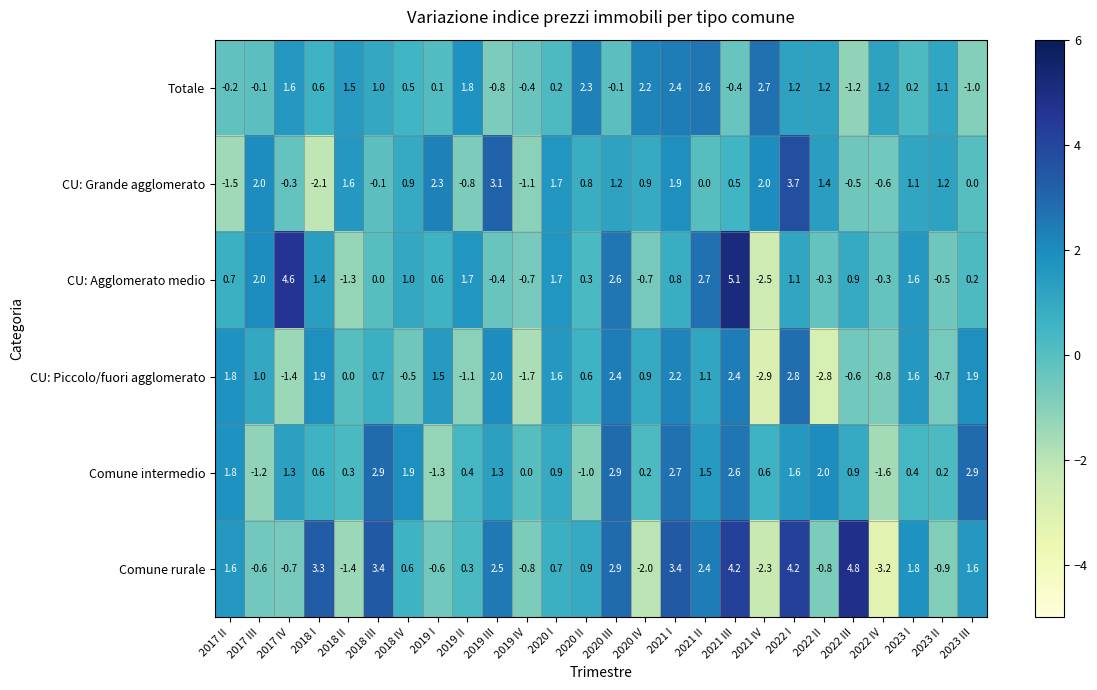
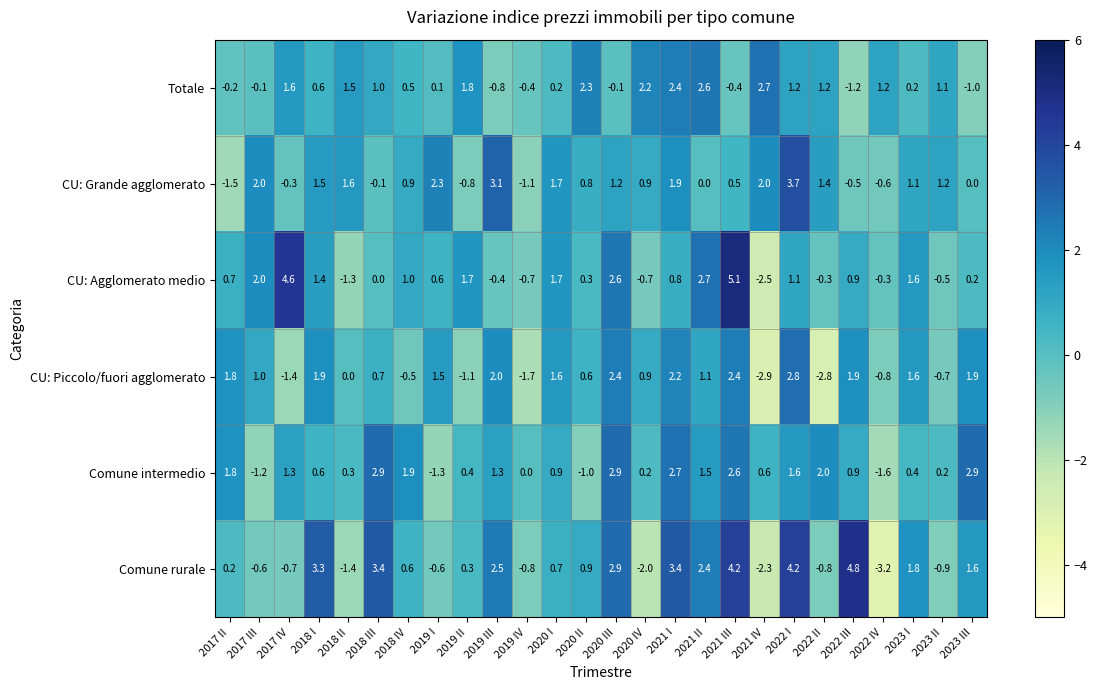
  {
    "Totale": {
      "2017 II": -0.2,
      "2017 III": -0.1,
      "2017 IV": 1.6,
      "2018 I": 0.6,
      "2018 II": 1.5,
      "2018 III": 1.0,
      "2018 IV": 0.5,
      "2019 I": 0.1,
      "2019 II": 1.8,
      "2019 III": -0.8,
      "2019 IV": -0.4,
      "2020 I": 0.2,
      "2020 II": 2.3,
      "2020 III": -0.1,
      "2020 IV": 2.2,
      "2021 I": 2.4,
      "2021 II": 2.6,
      "2021 III": -0.4,
      "2021 IV": 2.7,
      "2022 I": 1.2,
      "2022 II": 1.2,
      "2022 III": -1.2,
      "2022 IV": 1.2,
      "2023 I": 0.2,
      "2023 II": 1.1,
      "2023 III": -1.0
    },
    "CU: Grande agglomerato": {
      "2017 II": -1.5,
      "2017 III": 2.0,
      "2017 IV": -0.3,
-     "2018 I": -2.1,
+     "2018 I": 1.5,
      "2018 II": 1.6,
      "2018 III": -0.1,
      "2018 IV": 0.9,
      "2019 I": 2.3,
      "2019 II": -0.8,
      "2019 III": 3.1,
      "2019 IV": -1.1,
      "2020 I": 1.7,
      "2020 II": 0.8,
      "2020 III": 1.2,
      "2020 IV": 0.9,
      "2021 I": 1.9,
      "2021 II": 0.0,
      "2021 III": 0.5,
      "2021 IV": 2.0,
      "2022 I": 3.7,
      "2022 II": 1.4,
      "2022 III": -0.5,
      "2022 IV": -0.6,
      "2023 I": 1.1,
      "2023 II": 1.2,
      "2023 III": 0.0
    },
    "CU: Agglomerato medio": {
      "2017 II": 0.7,
      "2017 III": 2.0,
      "2017 IV": 4.6,
      "2018 I": 1.4,
      "2018 II": -1.3,
      "2018 III": 0.0,
      "2018 IV": 1.0,
      "2019 I": 0.6,
      "2019 II": 1.7,
      "2019 III": -0.4,
      "2019 IV": -0.7,
      "2020 I": 1.7,
      "2020 II": 0.3,
      "2020 III": 2.6,
      "2020 IV": -0.7,
      "2021 I": 0.8,
      "2021 II": 2.7,
      "2021 III": 5.1,
      "2021 IV": -2.5,
      "2022 I": 1.1,
      "2022 II": -0.3,
      "2022 III": 0.9,
      "2022 IV": -0.3,
      "2023 I": 1.6,
      "2023 II": -0.5,
      "2023 III": 0.2
    },
    "CU: Piccolo/fuori agglomerato": {
      "2017 II": 1.8,
      "2017 III": 1.0,
      "2017 IV": -1.4,
      "2018 I": 1.9,
      "2018 II": 0.0,
      "2018 III": 0.7,
      "2018 IV": -0.5,
      "2019 I": 1.5,
      "2019 II": -1.1,
      "2019 III": 2.0,
      "2019 IV": -1.7,
      "2020 I": 1.6,
      "2020 II": 0.6,
      "2020 III": 2.4,
      "2020 IV": 0.9,
      "2021 I": 2.2,
      "2021 II": 1.1,
      "2021 III": 2.4,
      "2021 IV": -2.9,
      "2022 I": 2.8,
      "2022 II": -2.8,
-     "2022 III": -0.6,
+     "2022 III": 1.9,
      "2022 IV": -0.8,
      "2023 I": 1.6,
      "2023 II": -0.7,
      "2023 III": 1.9
    },
    "Comune intermedio": {
      "2017 II": 1.8,
      "2017 III": -1.2,
      "2017 IV": 1.3,
      "2018 I": 0.6,
      "2018 II": 0.3,
      "2018 III": 2.9,
      "2018 IV": 1.9,
      "2019 I": -1.3,
      "2019 II": 0.4,
      "2019 III": 1.3,
      "2019 IV": 0.0,
      "2020 I": 0.9,
      "2020 II": -1.0,
      "2020 III": 2.9,
      "2020 IV": 0.2,
      "2021 I": 2.7,
      "2021 II": 1.5,
      "2021 III": 2.6,
      "2021 IV": 0.6,
      "2022 I": 1.6,
      "2022 II": 2.0,
      "2022 III": 0.9,
      "2022 IV": -1.6,
      "2023 I": 0.4,
      "2023 II": 0.2,
      "2023 III": 2.9
    },
    "Comune rurale": {
-     "2017 II": 1.6,
+     "2017 II": 0.2,
      "2017 III": -0.6,
      "2017 IV": -0.7,
      "2018 I": 3.3,
      "2018 II": -1.4,
      "2018 III": 3.4,
      "2018 IV": 0.6,
      "2019 I": -0.6,
      "2019 II": 0.3,
      "2019 III": 2.5,
      "2019 IV": -0.8,
      "2020 I": 0.7,
      "2020 II": 0.9,
      "2020 III": 2.9,
      "2020 IV": -2.0,
      "2021 I": 3.4,
      "2021 II": 2.4,
      "2021 III": 4.2,
      "2021 IV": -2.3,
      "2022 I": 4.2,
      "2022 II": -0.8,
      "2022 III": 4.8,
      "2022 IV": -3.2,
      "2023 I": 1.8,
      "2023 II": -0.9,
      "2023 III": 1.6
    }
  }
